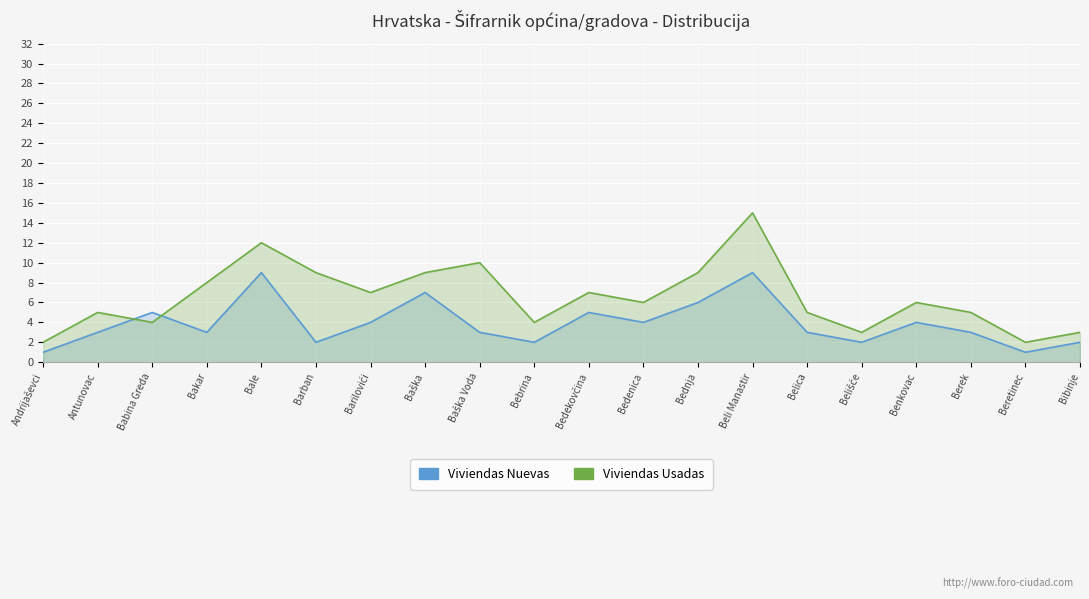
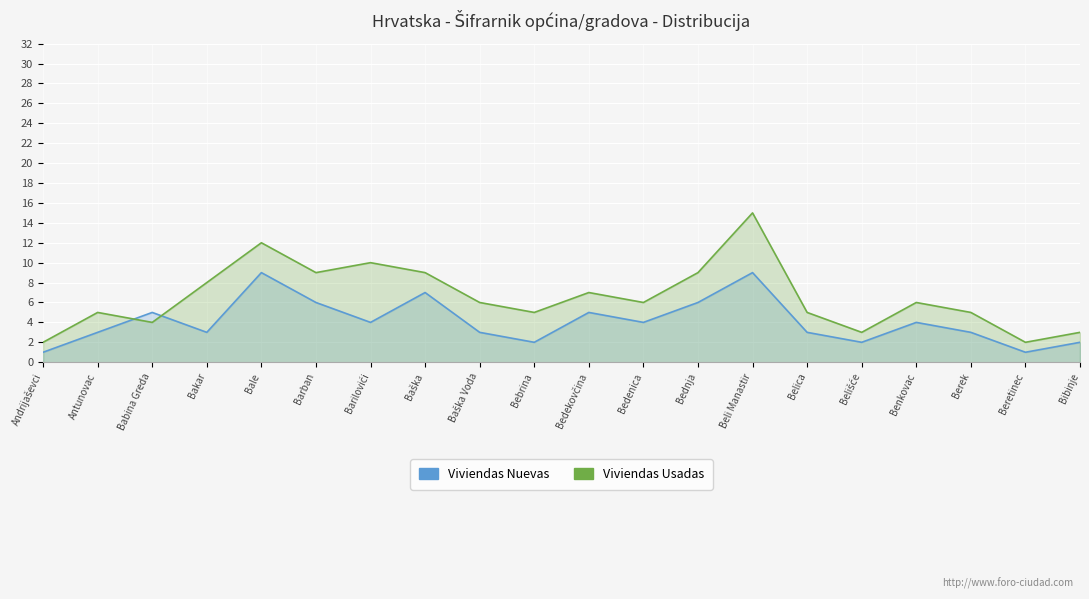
  {
    "Viviendas Nuevas": {
      "Andrijaševci": 1,
      "Antunovac": 3,
      "Babina Greda": 5,
      "Bakar": 3,
      "Bale": 9,
-     "Barban": 2,
+     "Barban": 6,
      "Barilovići": 4,
      "Baška": 7,
      "Baška Voda": 3,
      "Bebrina": 2,
      "Bedekovčina": 5,
      "Bedenica": 4,
      "Bednja": 6,
      "Beli Manastir": 9,
      "Belica": 3,
      "Belišće": 2,
      "Benkovac": 4,
      "Berek": 3,
      "Beretinec": 1,
      "Bibinje": 2
    },
    "Viviendas Usadas": {
      "Andrijaševci": 2,
      "Antunovac": 5,
      "Babina Greda": 4,
      "Bakar": 8,
      "Bale": 12,
      "Barban": 9,
-     "Barilovići": 7,
+     "Barilovići": 10,
      "Baška": 9,
-     "Baška Voda": 10,
-     "Bebrina": 4,
+     "Baška Voda": 6,
+     "Bebrina": 5,
      "Bedekovčina": 7,
      "Bedenica": 6,
      "Bednja": 9,
      "Beli Manastir": 15,
      "Belica": 5,
      "Belišće": 3,
      "Benkovac": 6,
      "Berek": 5,
      "Beretinec": 2,
      "Bibinje": 3
    }
  }
